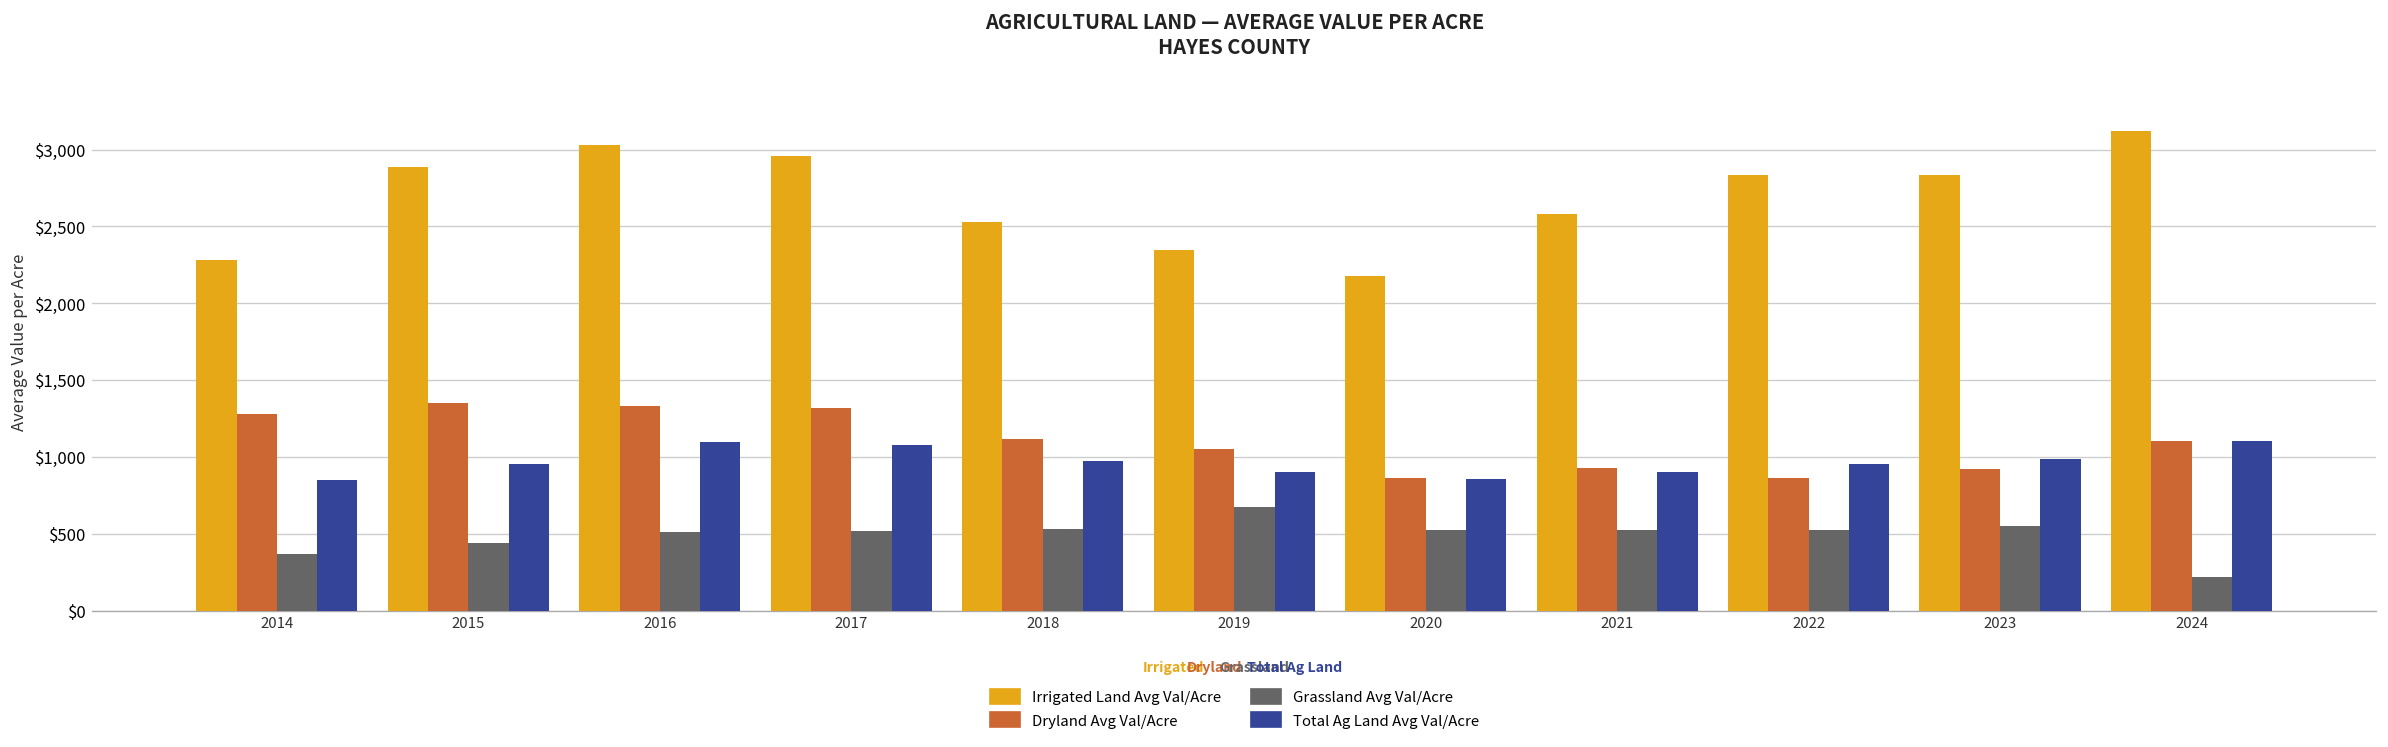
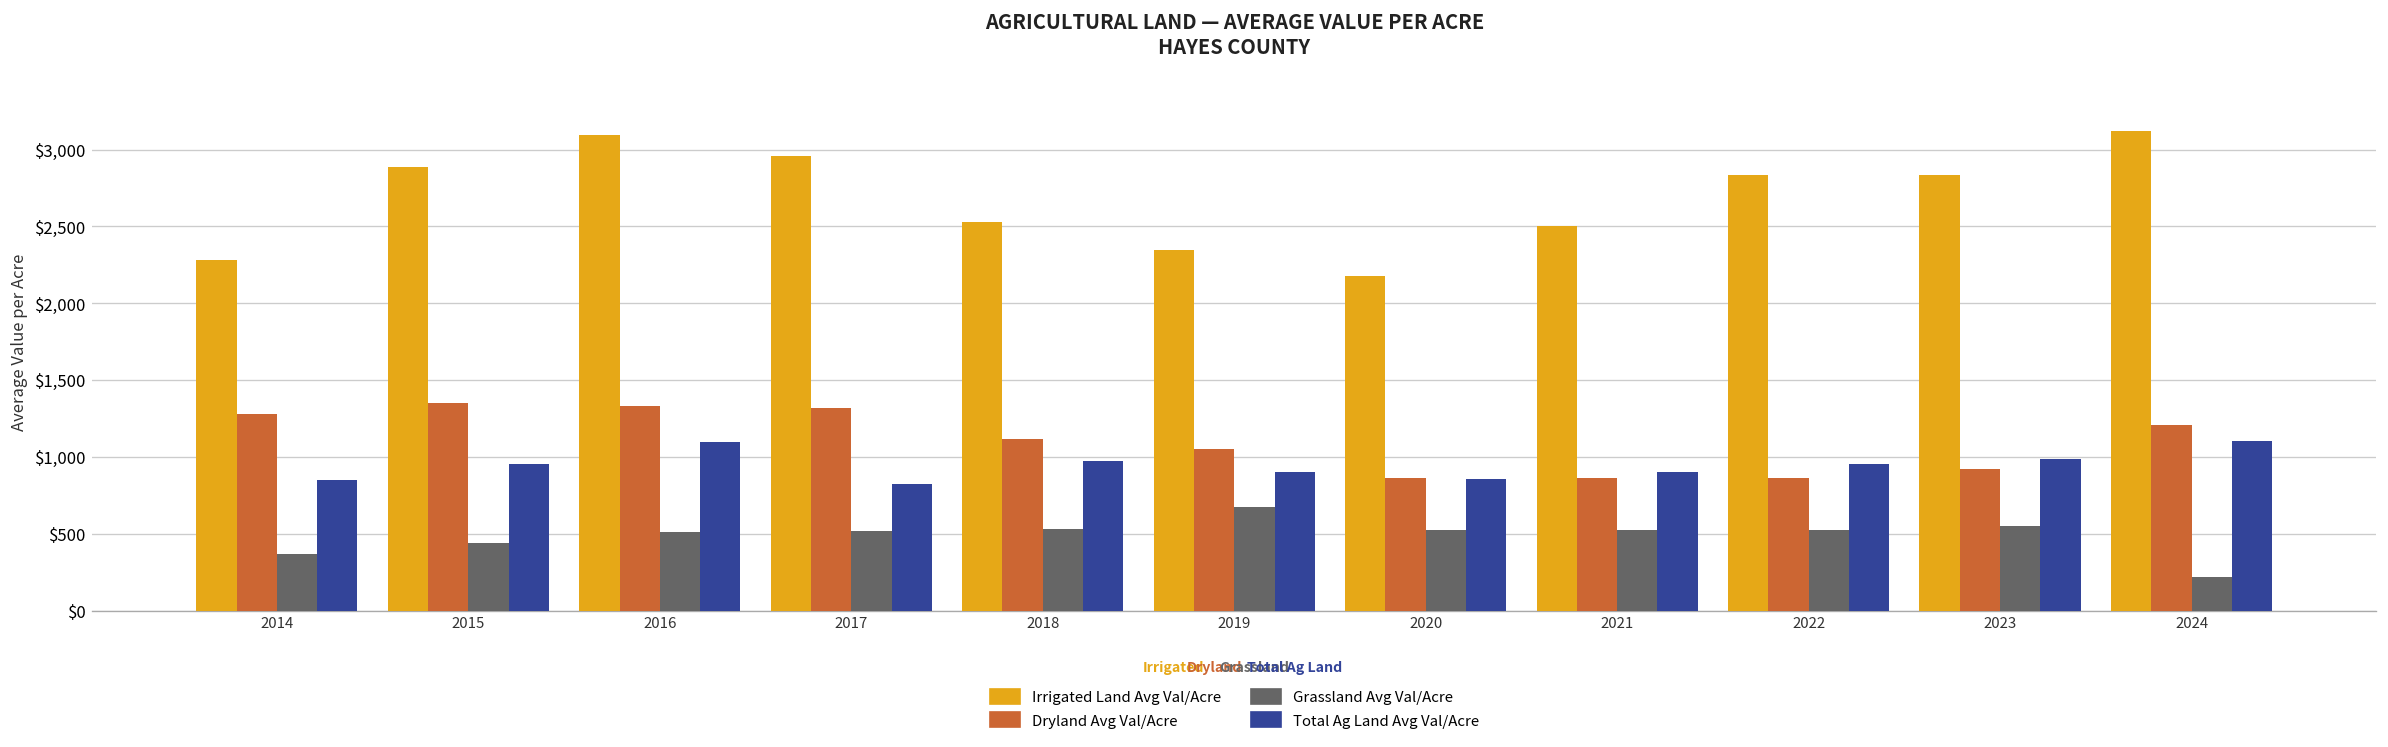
  {
    "Irrigated Land Avg Val/Acre": {
      "2014": "$2,280",
      "2015": "$2,890",
-     "2016": "$3,030",
+     "2016": "$3,100",
      "2017": "$2,960",
      "2018": "$2,530",
      "2019": "$2,350",
      "2020": "$2,170",
-     "2021": "$2,580",
+     "2021": "$2,500",
      "2022": "$2,830",
      "2023": "$2,830",
      "2024": "$3,120"
    },
    "Dryland Avg Val/Acre": {
      "2014": "$1,280",
      "2015": "$1,350",
      "2016": "$1,330",
      "2017": "$1,320",
      "2018": "$1,120",
      "2019": "$1,050",
      "2020": "$860",
-     "2021": "$930",
+     "2021": "$860",
      "2022": "$860",
      "2023": "$920",
-     "2024": "$1,100"
+     "2024": "$1,210"
    },
    "Grassland Avg Val/Acre": {
      "2014": "$370",
      "2015": "$440",
      "2016": "$510",
      "2017": "$520",
      "2018": "$530",
      "2019": "$670",
      "2020": "$530",
      "2021": "$530",
      "2022": "$530",
      "2023": "$550",
      "2024": "$220"
    },
    "Total Ag Land Avg Val/Acre": {
      "2014": "$850",
      "2015": "$950",
      "2016": "$1,100",
-     "2017": "$1,080",
+     "2017": "$830",
      "2018": "$970",
      "2019": "$900",
      "2020": "$860",
      "2021": "$910",
      "2022": "$960",
      "2023": "$990",
      "2024": "$1,100"
    }
  }
